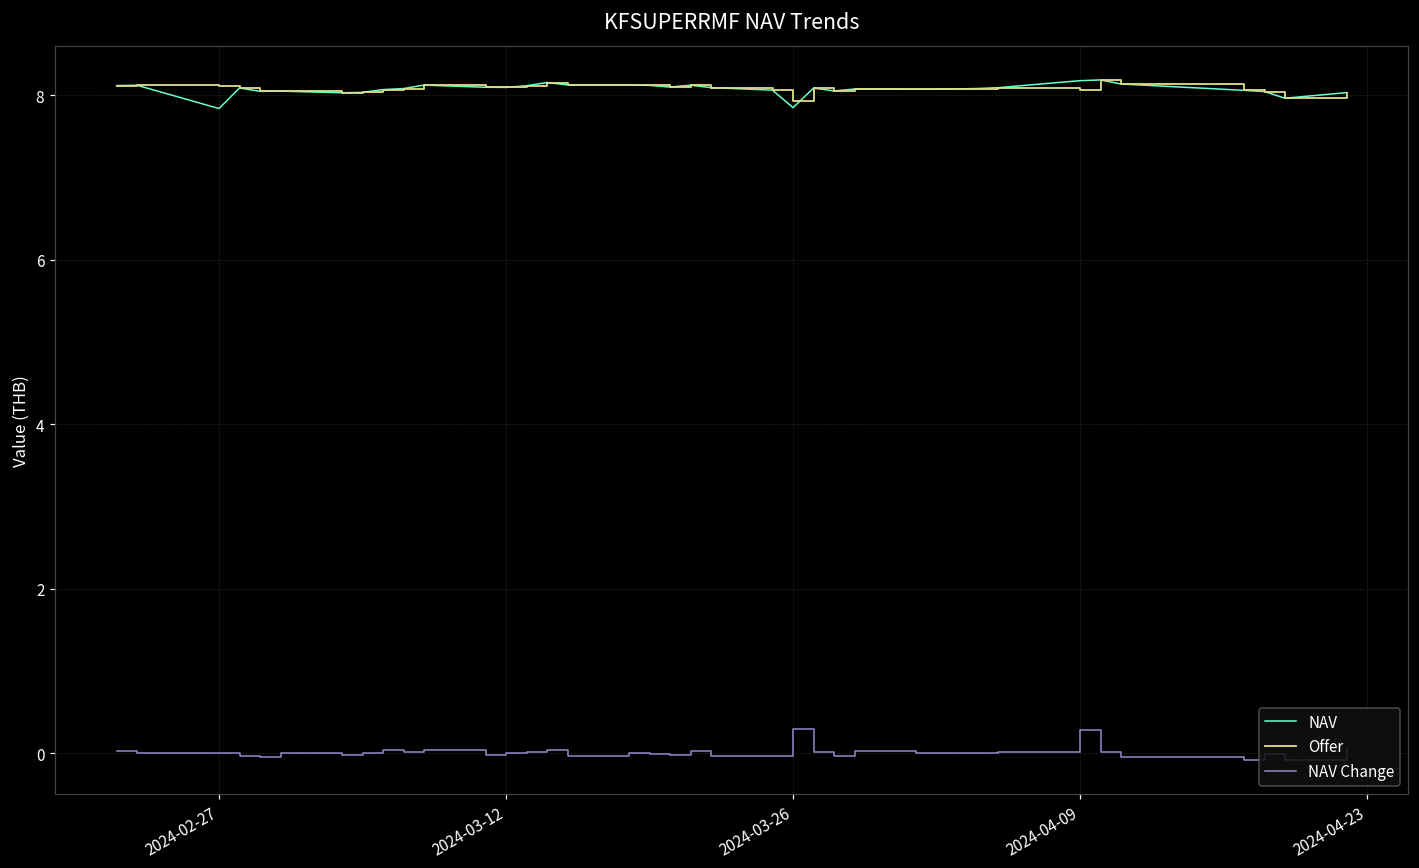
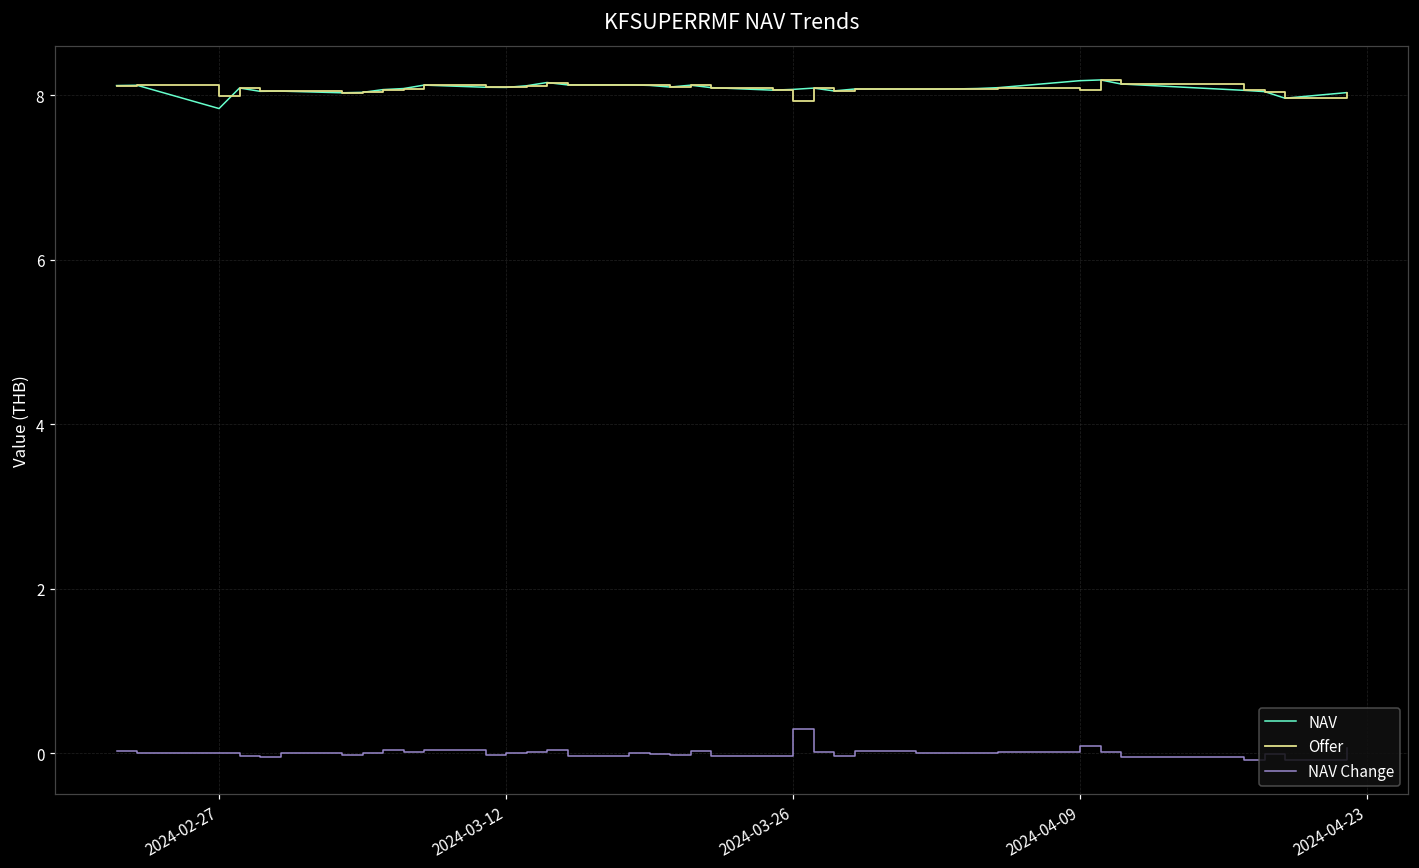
  {
    "NAV": {
      "2024-02-27": 7.8,
-     "2024-03-26": 7.9,
+     "2024-03-26": 8.1,
      "2024-04-09": 8.2
    },
    "Offer": {
-     "2024-02-27": 8.1,
+     "2024-02-27": 8.0,
      "2024-03-26": 7.9,
      "2024-04-09": 8.1
    },
    "NAV Change": {
      "2024-02-27": 0.0,
      "2024-03-12": 0.0,
      "2024-03-26": 0.3,
-     "2024-04-09": 0.3
+     "2024-04-09": 0.1
    }
  }
